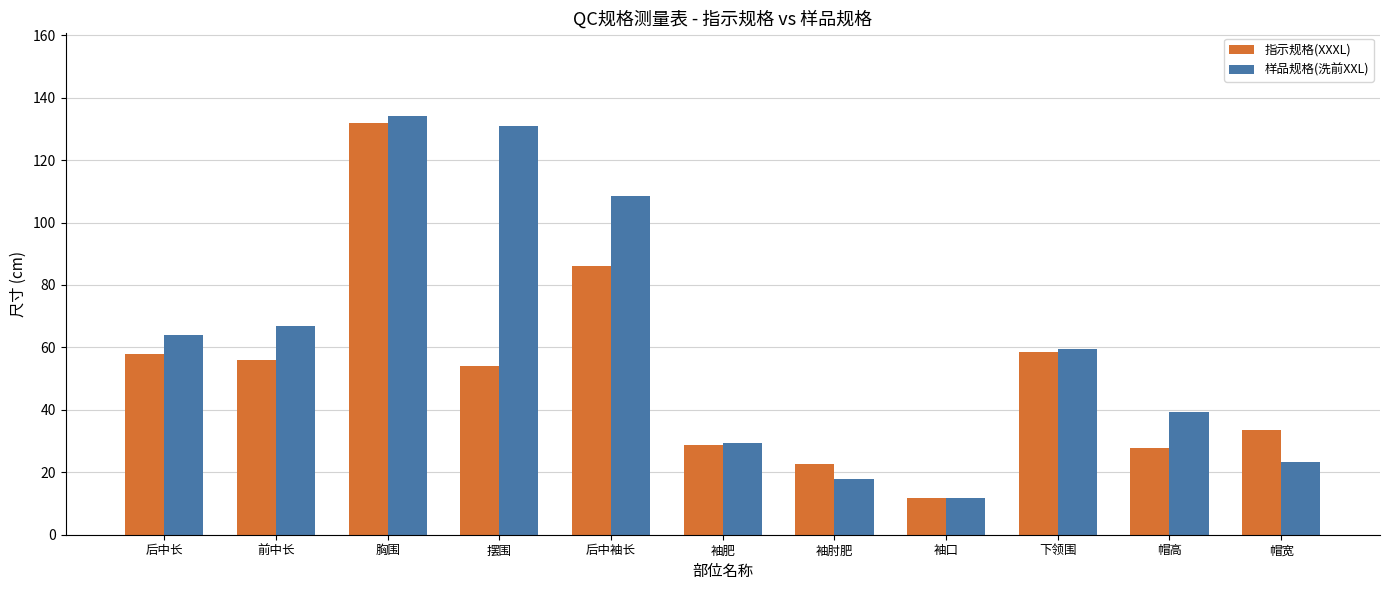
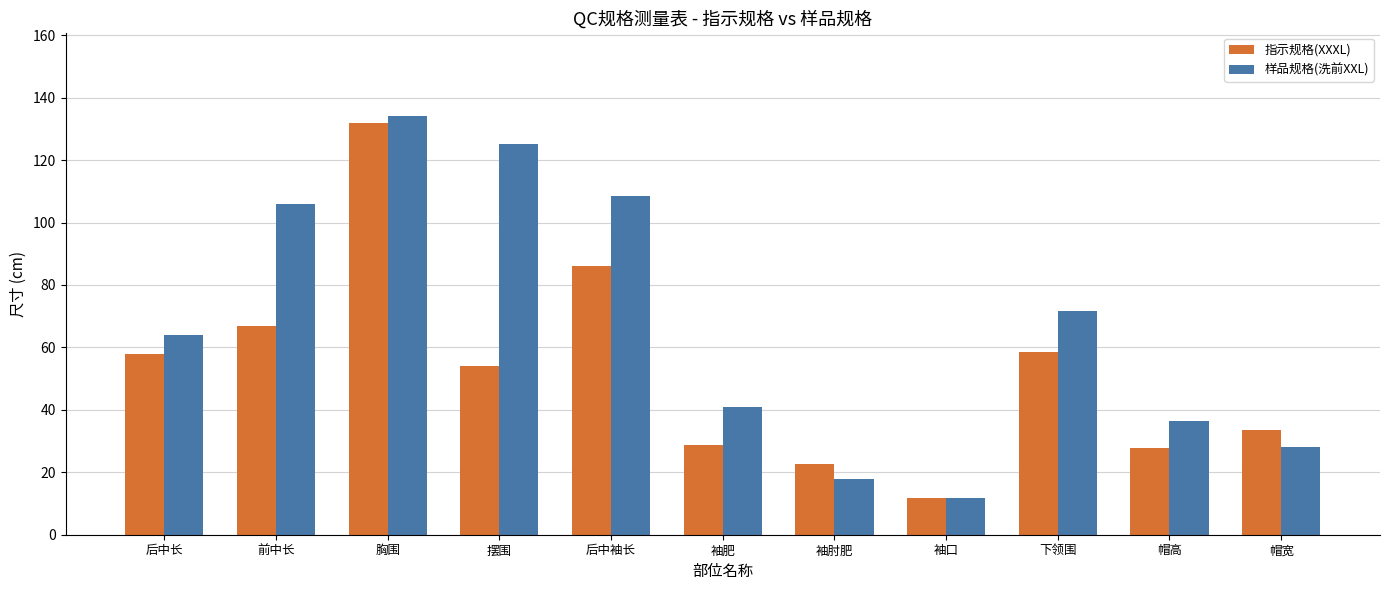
  {
    "指示规格(XXXL)": {
      "后中长": 58,
-     "前中长": 56,
+     "前中长": 67,
      "胸围": 132,
      "摆围": 54,
      "后中袖长": 86,
      "袖肥": 29,
      "袖肘肥": 23,
      "袖口": 12,
      "下领围": 59,
      "帽高": 28,
      "帽宽": 34
    },
    "样品规格(洗前XXL)": {
      "后中长": 64,
-     "前中长": 67,
+     "前中长": 106,
      "胸围": 134,
-     "摆围": 131,
+     "摆围": 125,
      "后中袖长": 109,
-     "袖肥": 30,
+     "袖肥": 41,
      "袖肘肥": 18,
      "袖口": 12,
-     "下领围": 60,
-     "帽高": 39,
-     "帽宽": 23
+     "下领围": 72,
+     "帽高": 37,
+     "帽宽": 28
    }
  }
